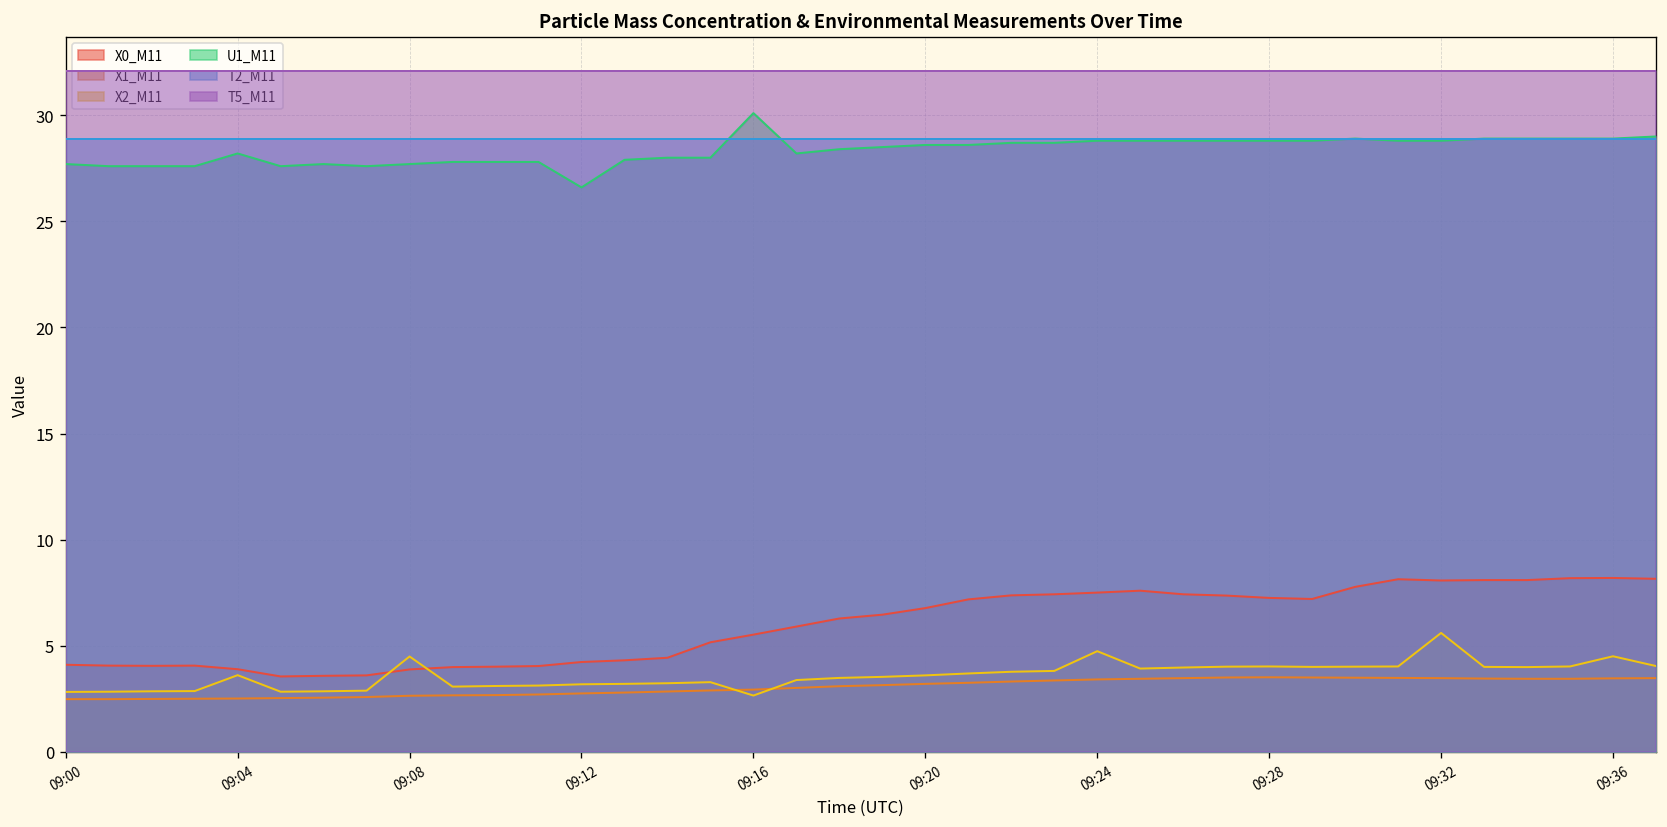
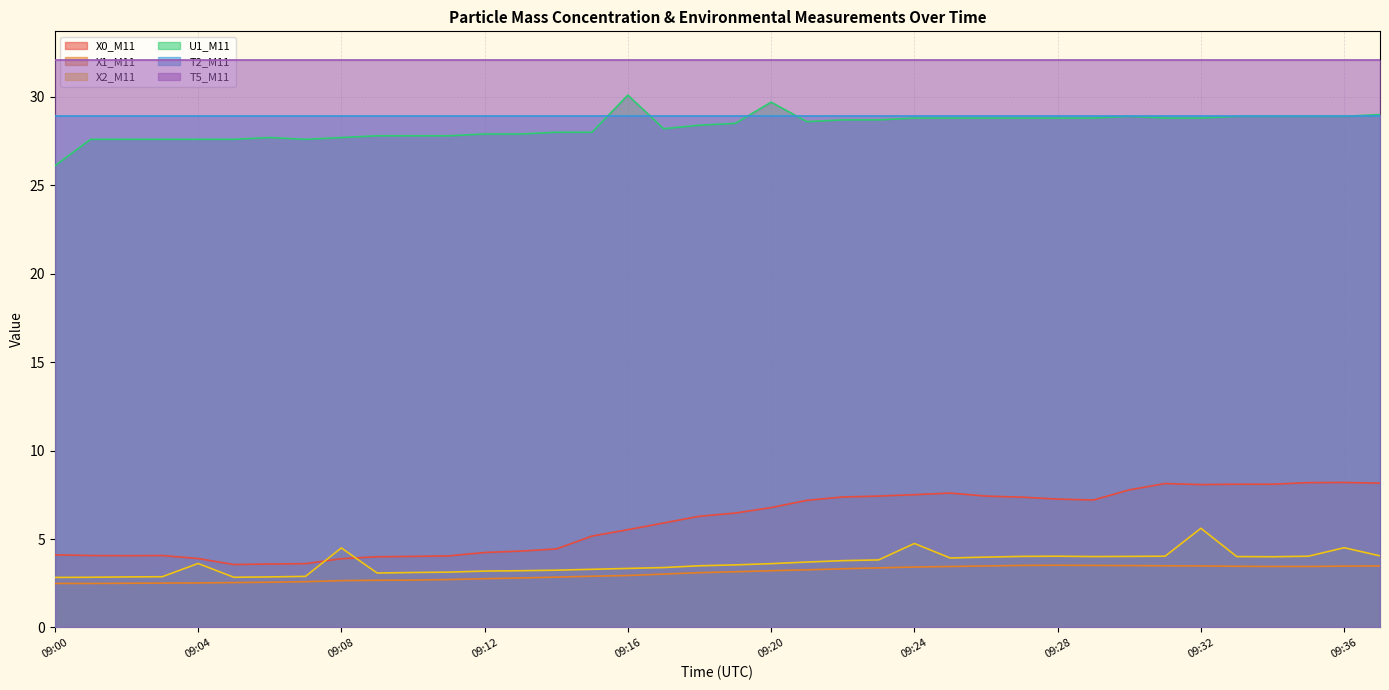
  {
    "X2_M11": {
      "09:00": 2.8,
      "09:04": 3.6,
      "09:08": 4.5,
      "09:12": 3.2,
-     "09:16": 2.7,
+     "09:16": 3.3,
      "09:20": 3.6,
      "09:24": 4.8,
      "09:28": 4.0,
      "09:32": 5.6,
      "09:36": 4.5
    },
    "U1_M11": {
-     "09:00": 27.7,
-     "09:04": 28.2,
+     "09:00": 26.1,
+     "09:04": 27.6,
      "09:08": 27.7,
-     "09:12": 26.6,
+     "09:12": 27.9,
      "09:16": 30.1,
-     "09:20": 28.6
+     "09:20": 29.7
    },
    "T2_M11": {
      "09:00": 28.9,
      "09:04": 28.9,
      "09:08": 28.9,
      "09:12": 28.9,
      "09:16": 28.9,
      "09:20": 28.9
    },
    "T5_M11": {
      "09:00": 32.1,
      "09:08": 32.1,
      "09:12": 32.1,
      "09:16": 32.1,
      "09:20": 32.1,
      "09:24": 32.1,
      "09:28": 32.1,
      "09:32": 32.1,
      "09:36": 32.1
    }
  }
